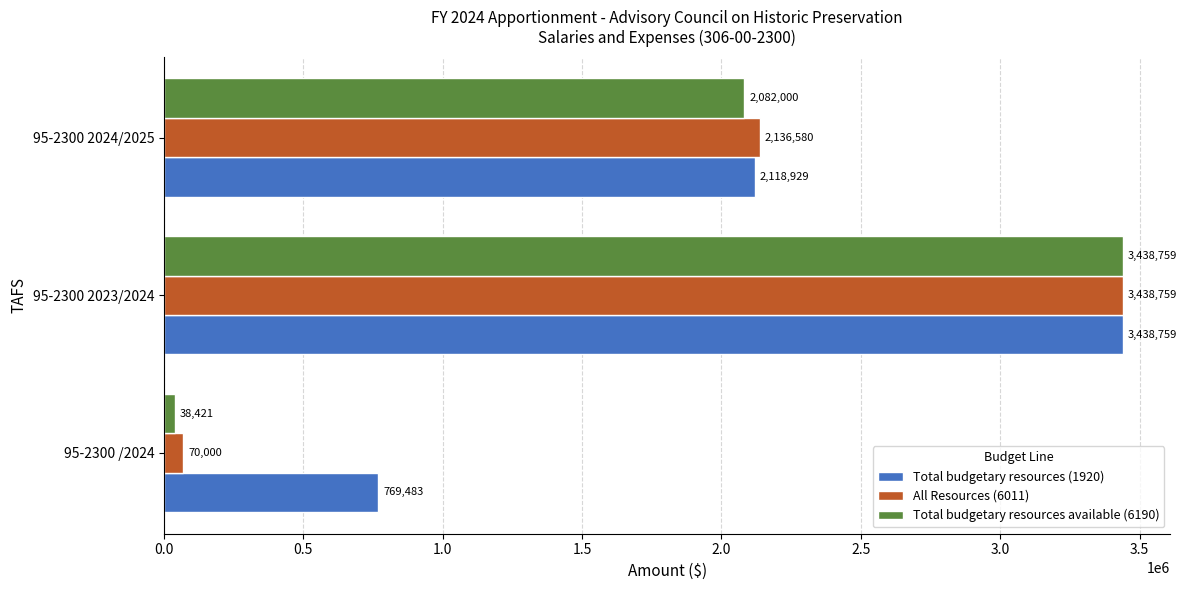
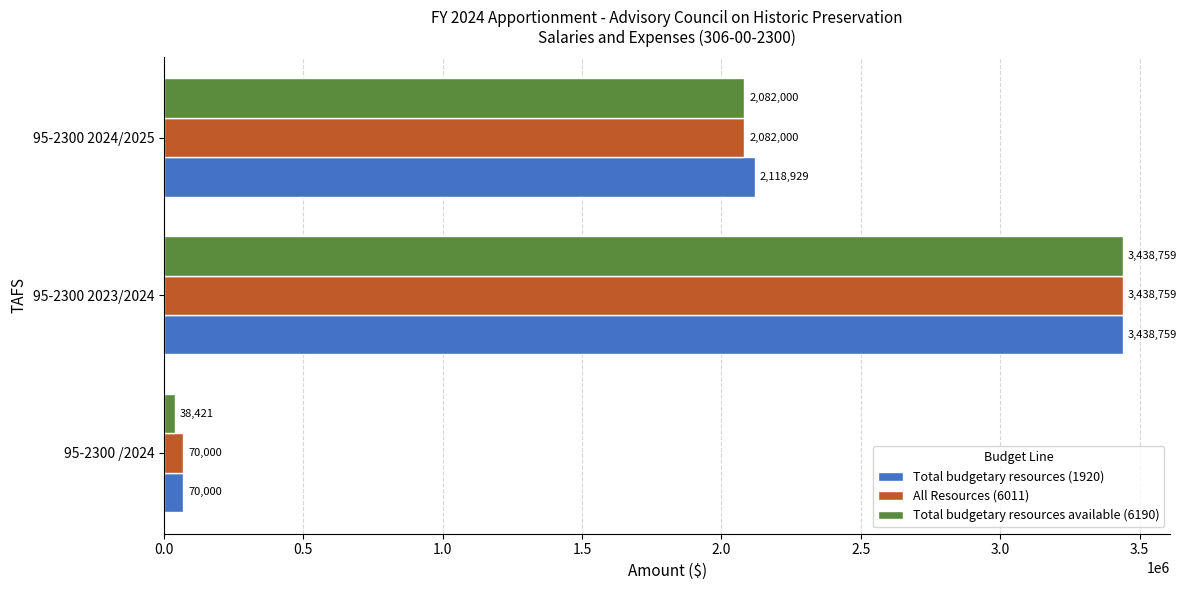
  {
    "Total budgetary resources (1920)": {
      "95-2300 2024/2025": "2,118,929",
      "95-2300 2023/2024": "3,438,759",
-     "95-2300 /2024": "769,483"
+     "95-2300 /2024": "70,000"
    },
    "All Resources (6011)": {
-     "95-2300 2024/2025": "2,136,580",
+     "95-2300 2024/2025": "2,082,000",
      "95-2300 2023/2024": "3,438,759",
      "95-2300 /2024": "70,000"
    },
    "Total budgetary resources available (6190)": {
      "95-2300 2024/2025": "2,082,000",
      "95-2300 2023/2024": "3,438,759",
      "95-2300 /2024": "38,421"
    }
  }
